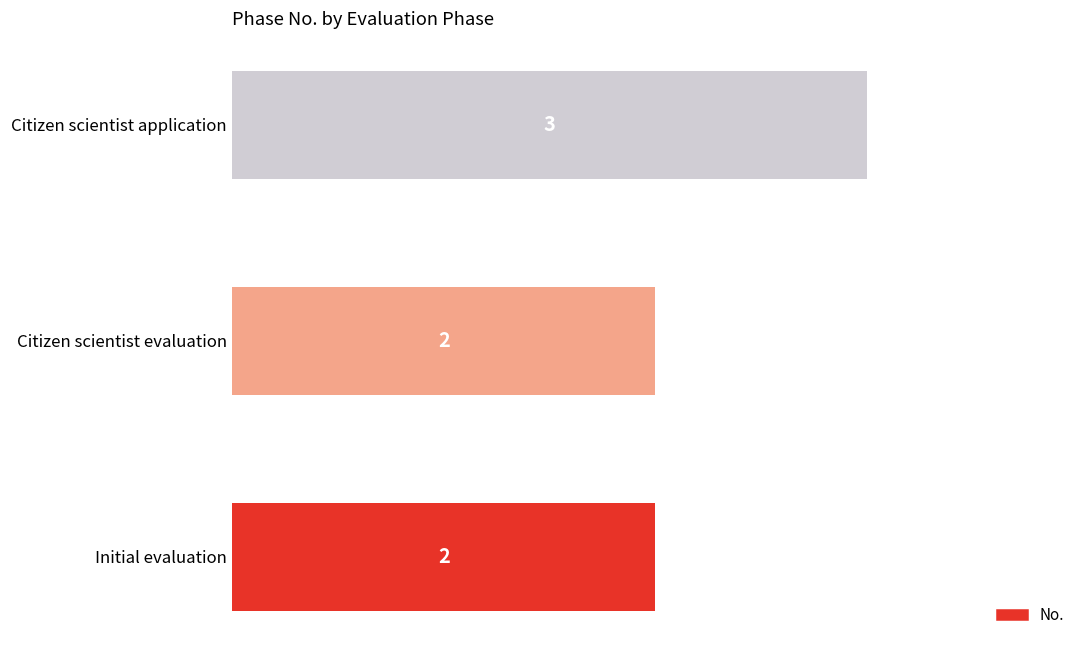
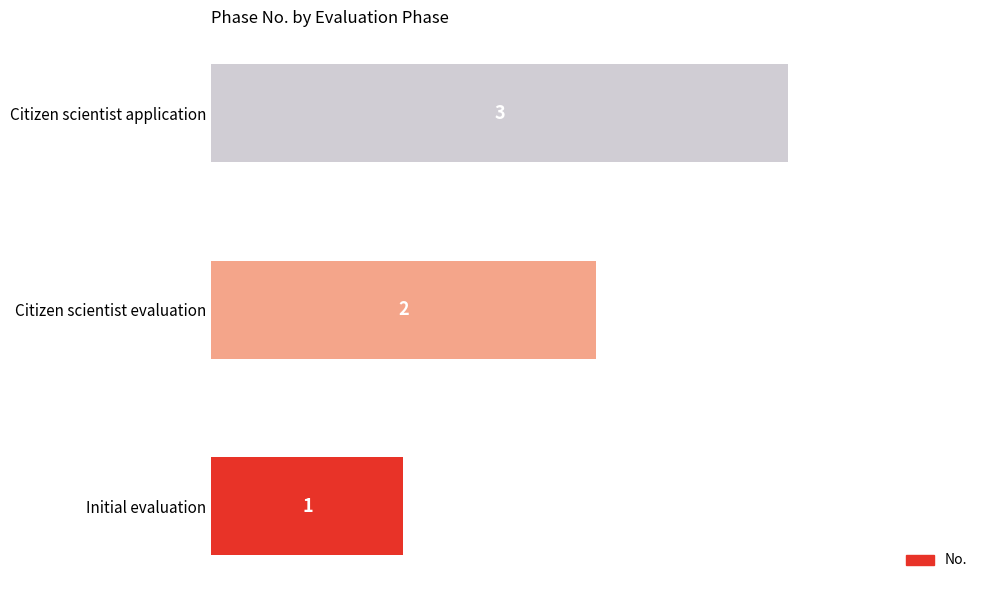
  {
    "Citizen scientist application": 3,
    "Citizen scientist evaluation": 2,
-   "Initial evaluation": 2
+   "Initial evaluation": 1
  }
